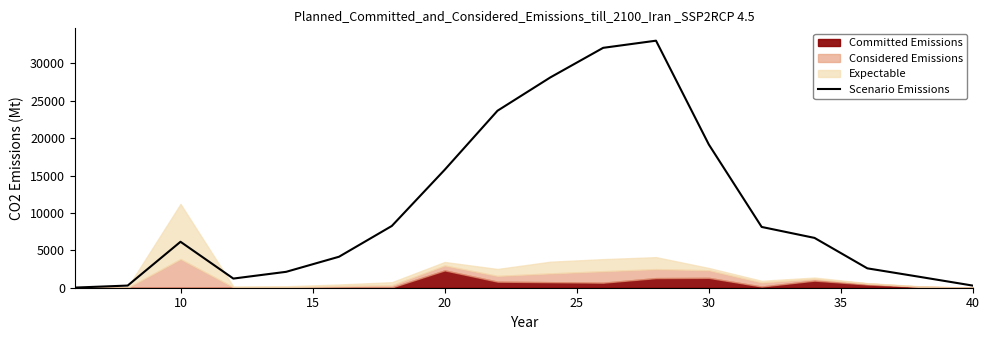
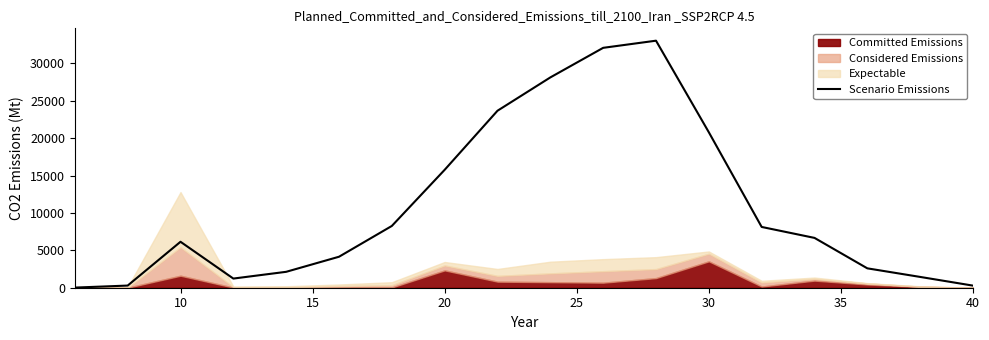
  {
    "Committed Emissions": {
-     "10": 0,
+     "10": 2000,
      "20": 2000,
-     "30": 1000
+     "30": 4000
    },
    "Scenario Emissions": {
      "10": 6000,
      "20": 16000,
-     "30": 19000
+     "30": 21000
    },
    "Considered Emissions": {
      "10": 4000,
      "20": 1000
    },
    "Expectable": {
      "10": 7000,
      "20": 0
    }
  }
